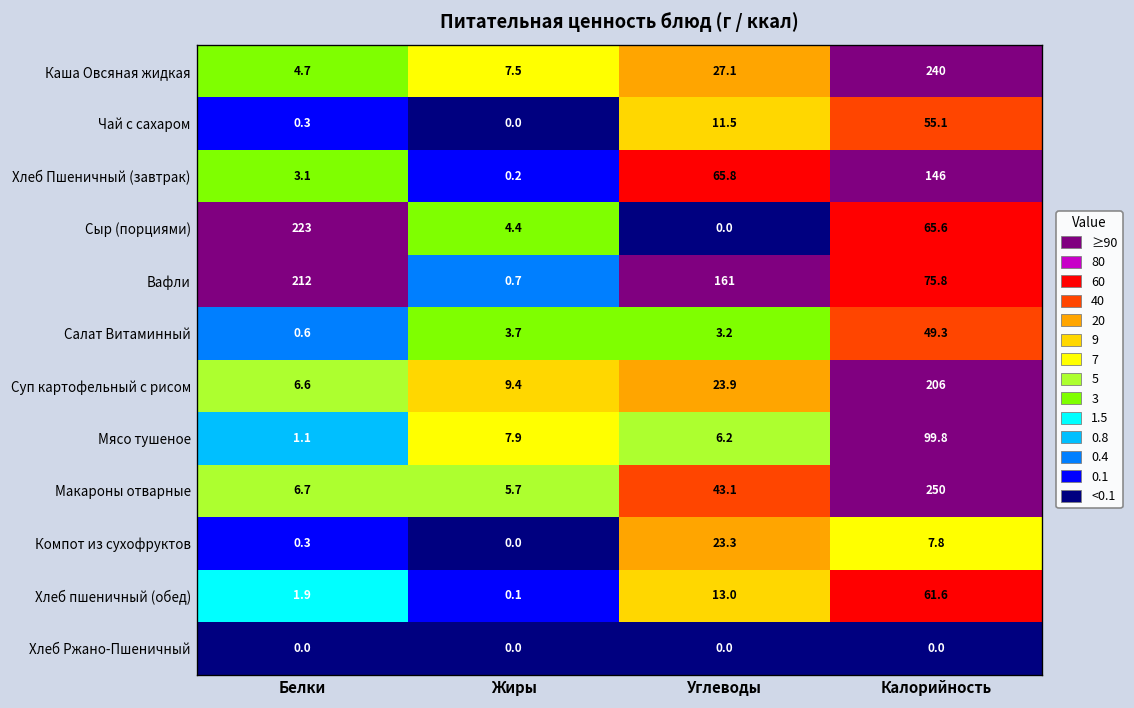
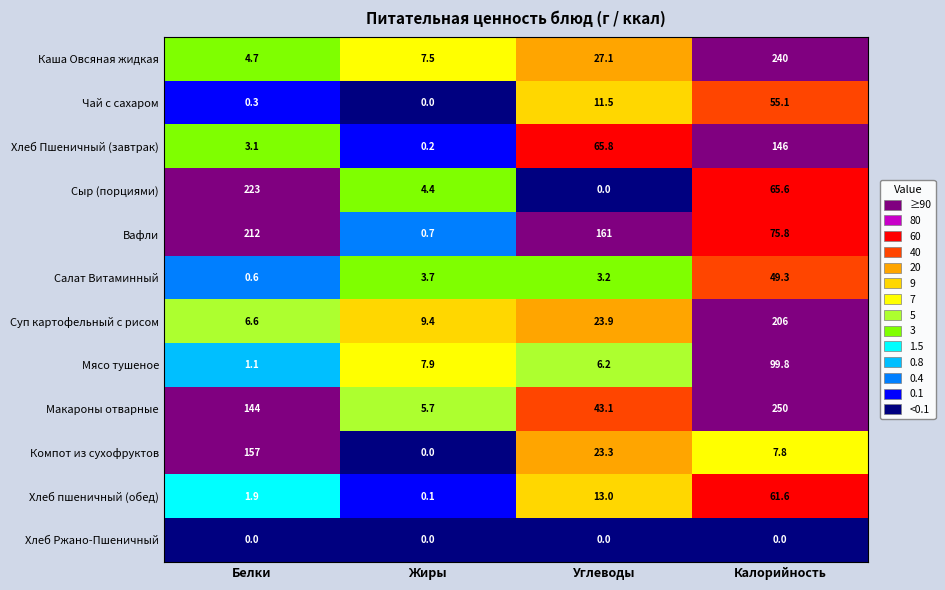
  {
    "Каша Овсяная жидкая": {
      "Белки": 4.7,
      "Жиры": 7.5,
      "Углеводы": 27.1,
      "Калорийность": 240
    },
    "Чай с сахаром": {
      "Белки": 0.3,
      "Жиры": 0.0,
      "Углеводы": 11.5,
      "Калорийность": 55.1
    },
    "Хлеб Пшеничный (завтрак)": {
      "Белки": 3.1,
      "Жиры": 0.2,
      "Углеводы": 65.8,
      "Калорийность": 146
    },
    "Сыр (порциями)": {
      "Белки": 223,
      "Жиры": 4.4,
      "Углеводы": 0.0,
      "Калорийность": 65.6
    },
    "Вафли": {
      "Белки": 212,
      "Жиры": 0.7,
      "Углеводы": 161,
      "Калорийность": 75.8
    },
    "Салат Витаминный": {
      "Белки": 0.6,
      "Жиры": 3.7,
      "Углеводы": 3.2,
      "Калорийность": 49.3
    },
    "Суп картофельный с рисом": {
      "Белки": 6.6,
      "Жиры": 9.4,
      "Углеводы": 23.9,
      "Калорийность": 206
    },
    "Мясо тушеное": {
      "Белки": 1.1,
      "Жиры": 7.9,
      "Углеводы": 6.2,
      "Калорийность": 99.8
    },
    "Макароны отварные": {
-     "Белки": 6.7,
+     "Белки": 144,
      "Жиры": 5.7,
      "Углеводы": 43.1,
      "Калорийность": 250
    },
    "Компот из сухофруктов": {
-     "Белки": 0.3,
+     "Белки": 157,
      "Жиры": 0.0,
      "Углеводы": 23.3,
      "Калорийность": 7.8
    },
    "Хлеб пшеничный (обед)": {
      "Белки": 1.9,
      "Жиры": 0.1,
      "Углеводы": 13.0,
      "Калорийность": 61.6
    },
    "Хлеб Ржано-Пшеничный": {
      "Белки": 0.0,
      "Жиры": 0.0,
      "Углеводы": 0.0,
      "Калорийность": 0.0
    }
  }
